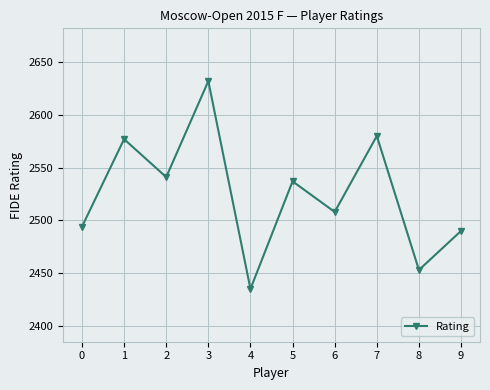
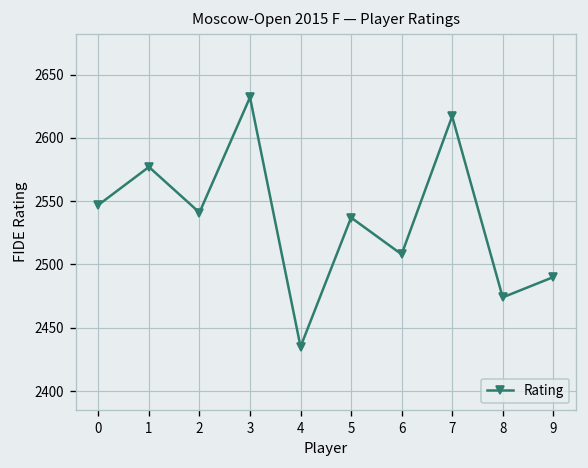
  {
-   "0": 2494,
+   "0": 2547,
    "1": 2577,
    "2": 2541,
    "3": 2632,
    "4": 2435,
    "5": 2537,
    "6": 2508,
-   "7": 2580,
-   "8": 2453,
+   "7": 2617,
+   "8": 2474,
    "9": 2490
  }
